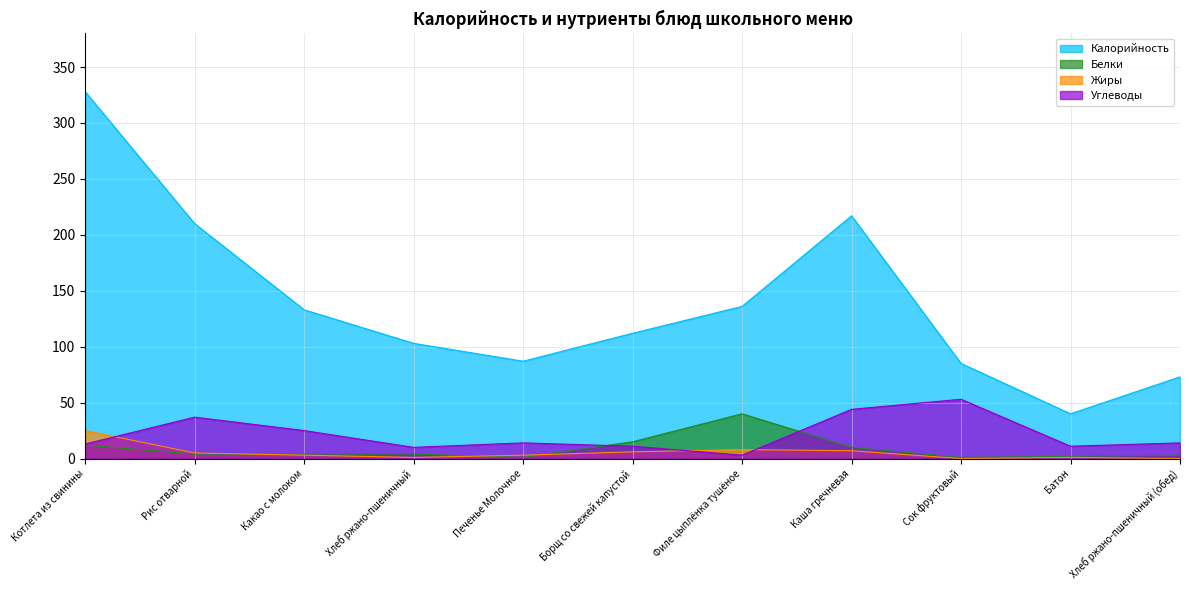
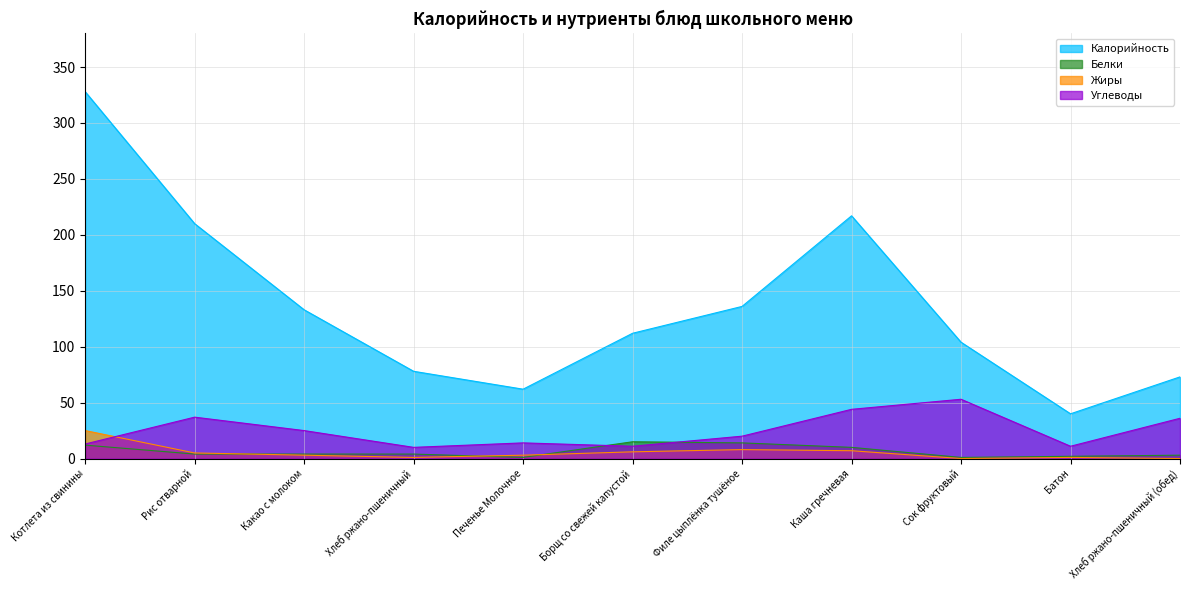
  {
    "Калорийность": {
      "Котлета из свинины": 328,
      "Рис отварной": 210,
      "Какао с молоком": 133,
-     "Хлеб ржано-пшеничный": 103,
-     "Печенье Молочное": 87,
+     "Хлеб ржано-пшеничный": 78,
+     "Печенье Молочное": 62,
      "Борщ со свежей капустой": 112,
      "Филе цыплёнка тушёное": 136,
      "Каша гречневая": 217,
-     "Сок фруктовый": 85,
+     "Сок фруктовый": 104,
      "Батон": 40,
      "Хлеб ржано-пшеничный (обед)": 73
    },
    "Белки": {
      "Хлеб ржано-пшеничный": 4,
      "Борщ со свежей капустой": 15,
-     "Филе цыплёнка тушёное": 40,
+     "Филе цыплёнка тушёное": 14,
      "Каша гречневая": 10,
      "Хлеб ржано-пшеничный (обед)": 3
    },
    "Жиры": {
      "Котлета из свинины": 25,
      "Хлеб ржано-пшеничный": 1,
      "Борщ со свежей капустой": 6,
      "Филе цыплёнка тушёное": 8,
      "Каша гречневая": 7,
      "Хлеб ржано-пшеничный (обед)": 0
    },
    "Углеводы": {
      "Рис отварной": 37,
      "Какао с молоком": 25,
      "Хлеб ржано-пшеничный": 10,
      "Печенье Молочное": 14,
      "Борщ со свежей капустой": 11,
-     "Филе цыплёнка тушёное": 3,
+     "Филе цыплёнка тушёное": 20,
      "Каша гречневая": 44,
      "Сок фруктовый": 53,
      "Батон": 11,
-     "Хлеб ржано-пшеничный (обед)": 14
+     "Хлеб ржано-пшеничный (обед)": 36
    }
  }
